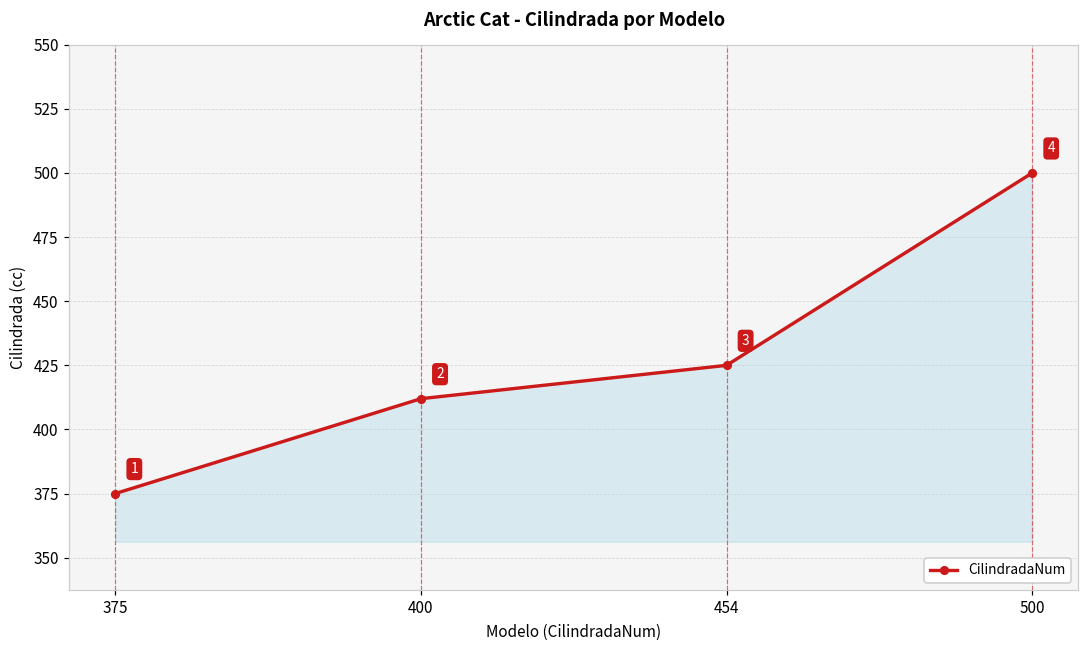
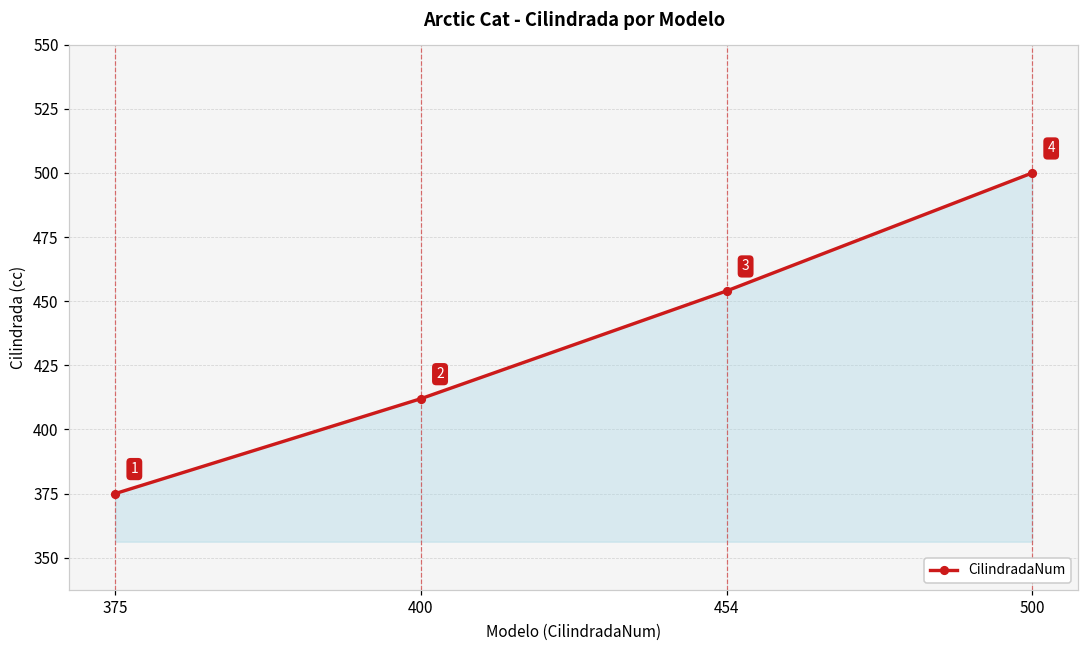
  {
-   "454": 425
+   "454": 454
  }
